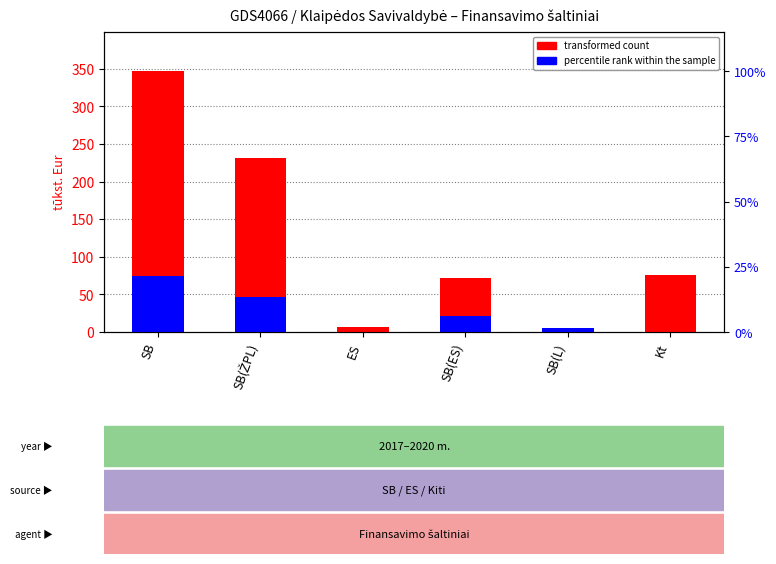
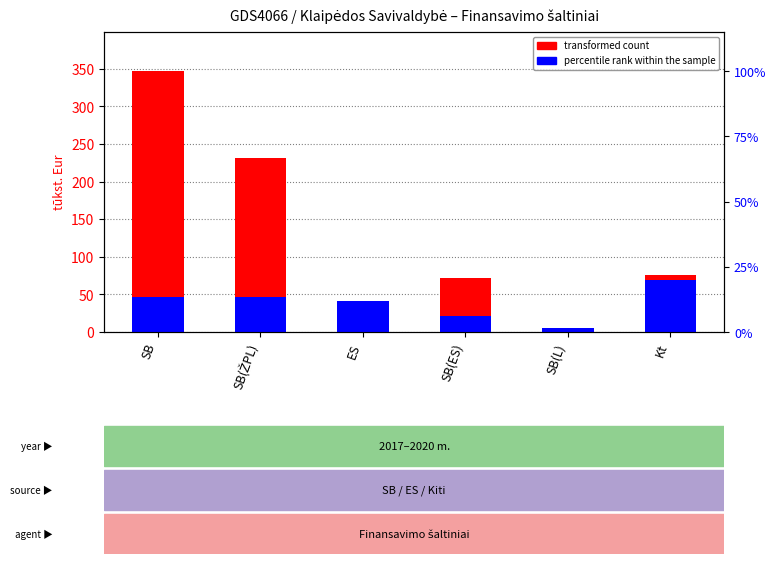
  {
    "transformed count": {
      "SB": 350,
      "SB(ŽPL)": 230,
      "SB(ES)": 70,
      "SB(L)": 10,
      "Kt": 80
    },
    "percentile rank within the sample": {
-     "SB": 70,
-     "ES": 0,
+     "SB": 50,
+     "ES": 40,
      "SB(L)": 10,
-     "Kt": 0
+     "Kt": 70
    }
  }
